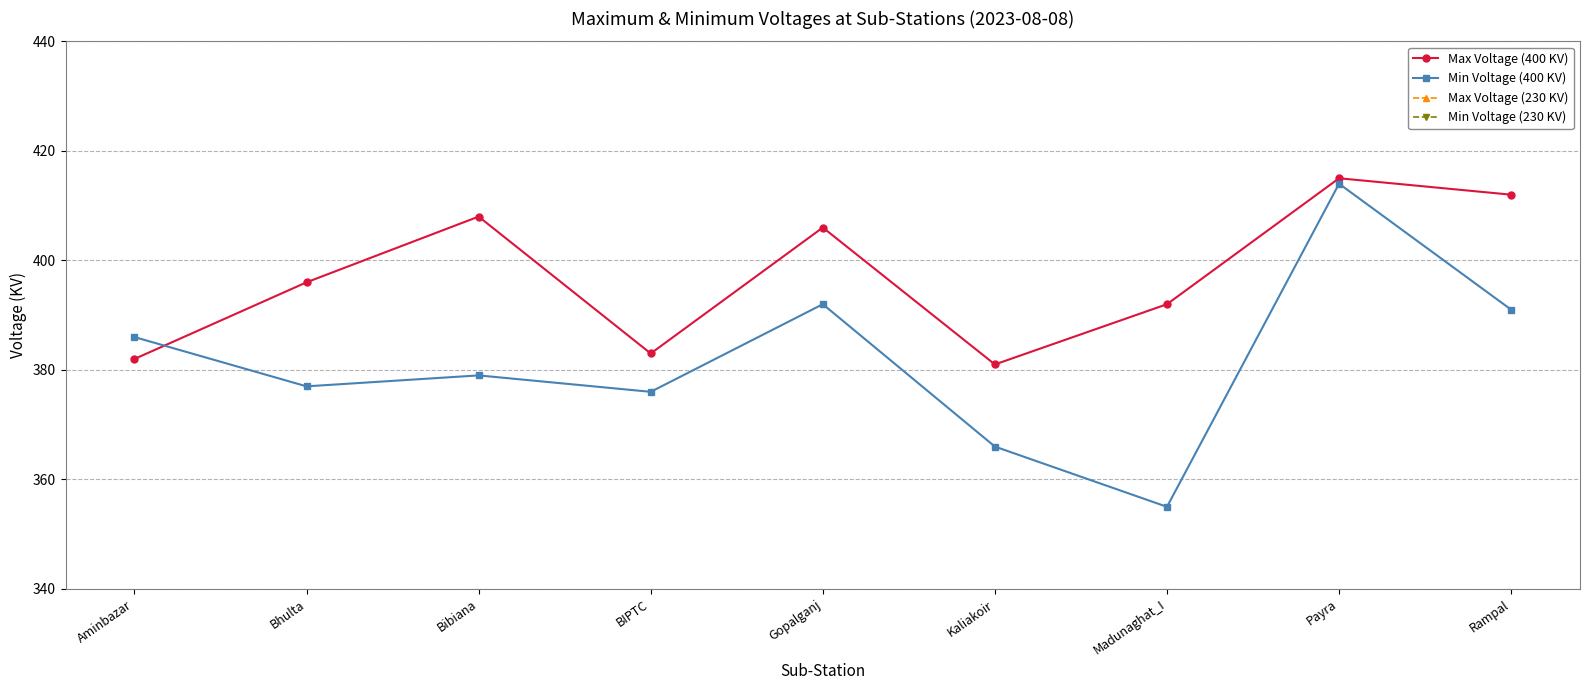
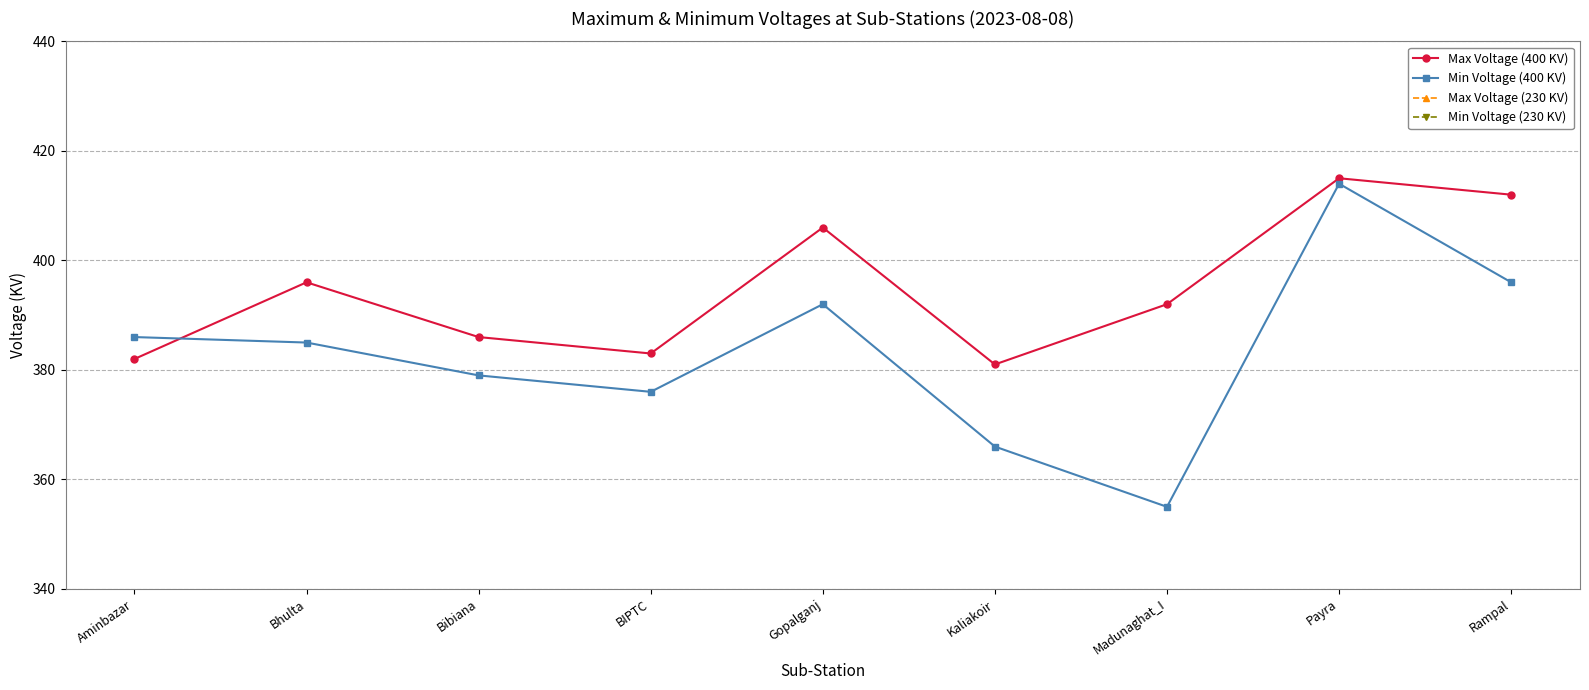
  {
    "Max Voltage (400 KV)": {
      "Aminbazar": 382,
      "Bhulta": 396,
-     "Bibiana": 408,
+     "Bibiana": 386,
      "BIPTC": 383,
      "Gopalganj": 406,
      "Kaliakoir": 381,
      "Madunaghat_I": 392,
      "Payra": 415,
      "Rampal": 412
    },
    "Min Voltage (400 KV)": {
      "Aminbazar": 386,
-     "Bhulta": 377,
+     "Bhulta": 385,
      "Bibiana": 379,
      "BIPTC": 376,
      "Gopalganj": 392,
      "Kaliakoir": 366,
      "Madunaghat_I": 355,
      "Payra": 414,
-     "Rampal": 391
+     "Rampal": 396
    }
  }
